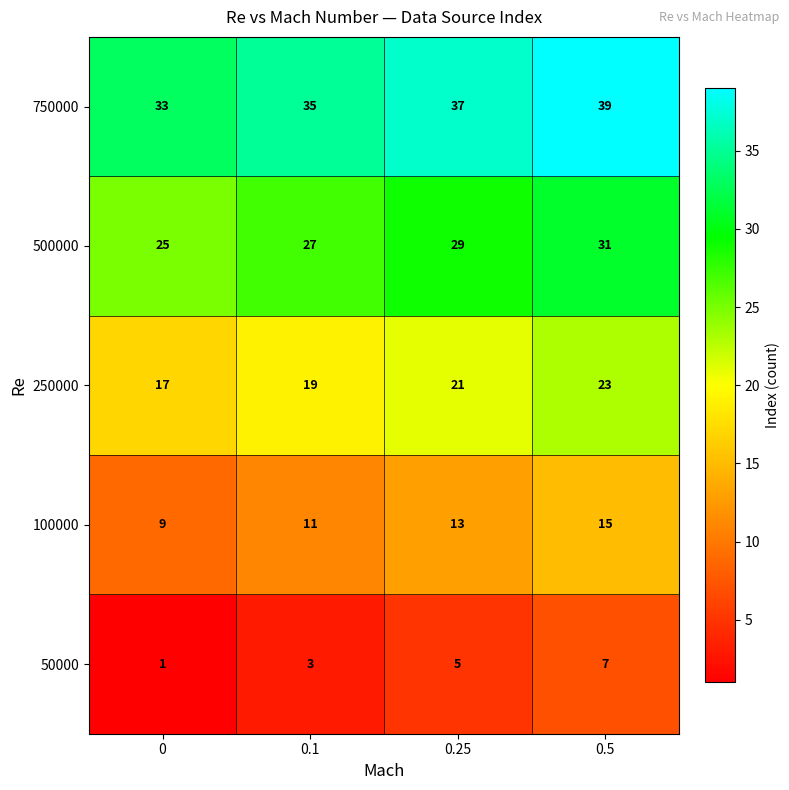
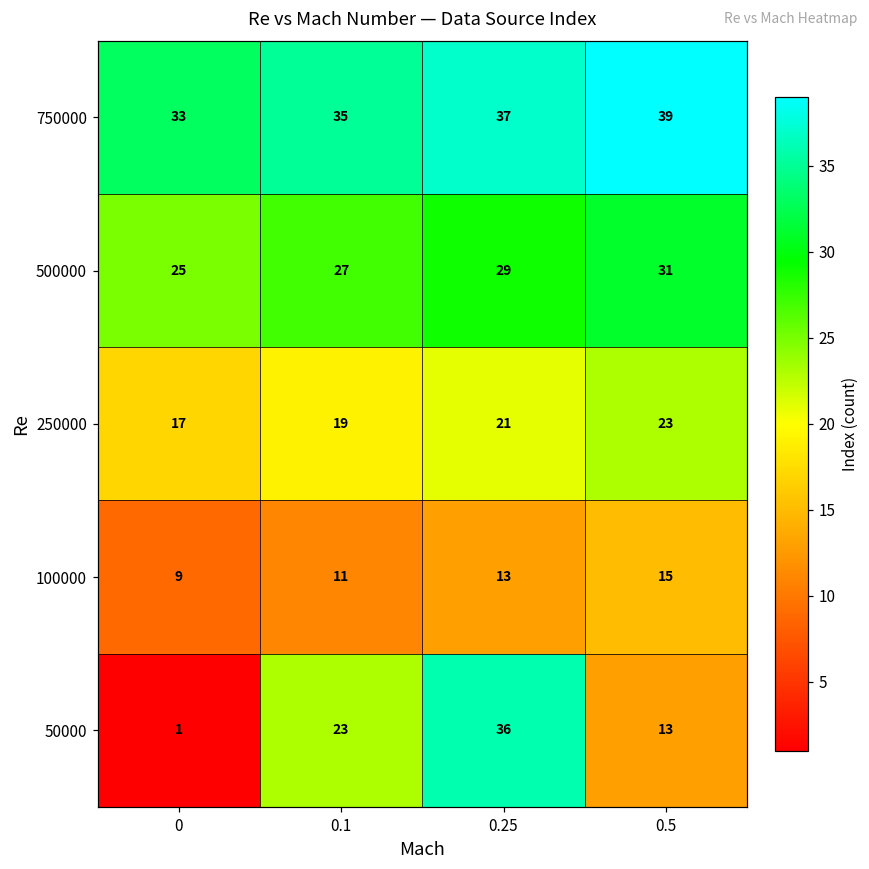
  {
    "750000": {
      "0": 33,
      "0.1": 35,
      "0.25": 37,
      "0.5": 39
    },
    "500000": {
      "0": 25,
      "0.1": 27,
      "0.25": 29,
      "0.5": 31
    },
    "250000": {
      "0": 17,
      "0.1": 19,
      "0.25": 21,
      "0.5": 23
    },
    "100000": {
      "0": 9,
      "0.1": 11,
      "0.25": 13,
      "0.5": 15
    },
    "50000": {
      "0": 1,
-     "0.1": 3,
-     "0.25": 5,
-     "0.5": 7
+     "0.1": 23,
+     "0.25": 36,
+     "0.5": 13
    }
  }
